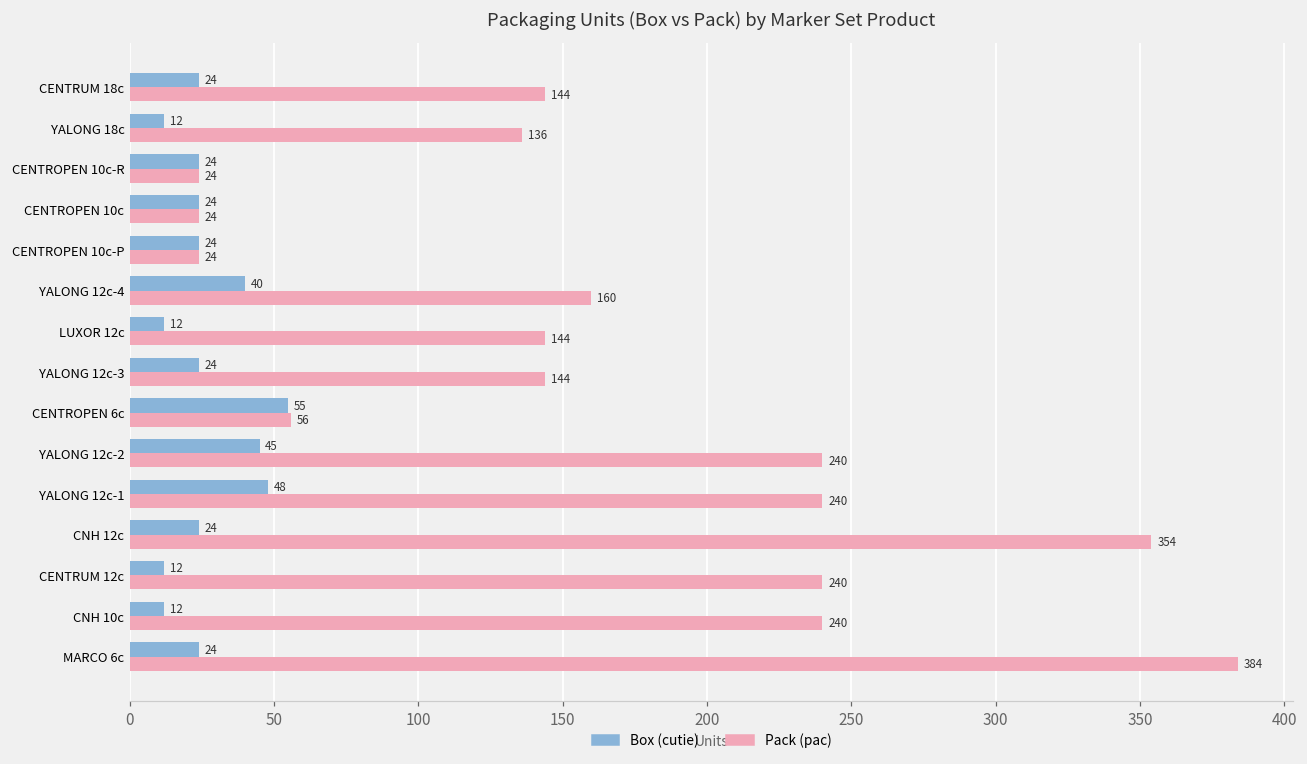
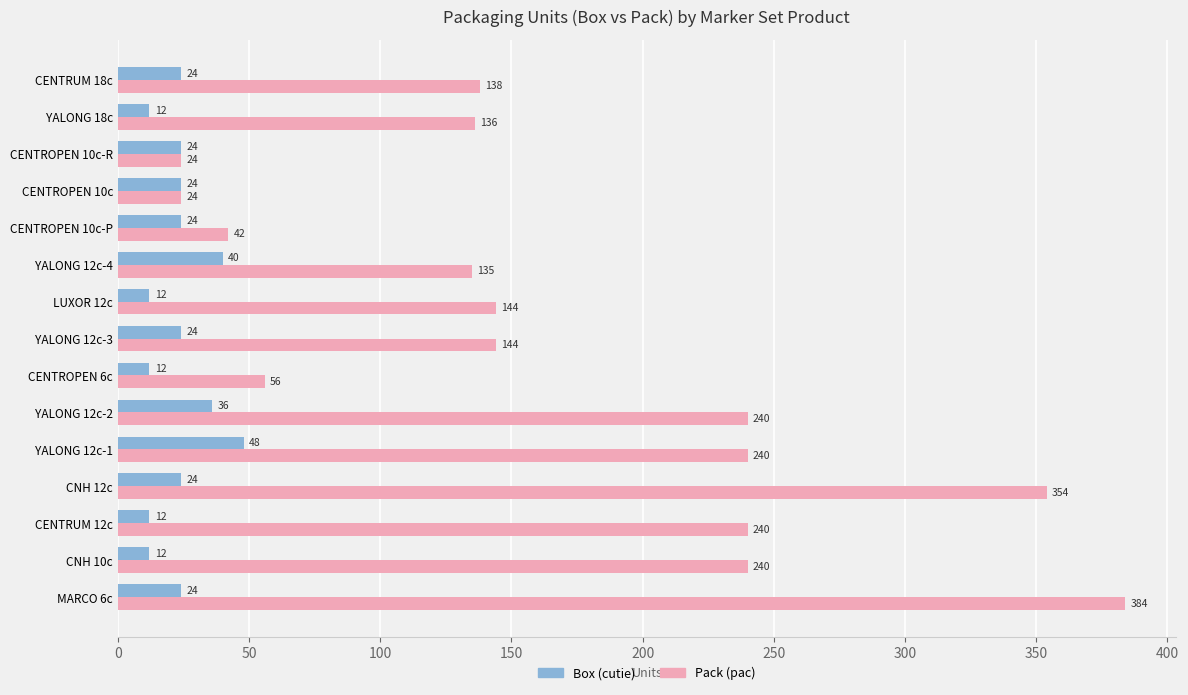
  {
    "Box (cutie)": {
      "CENTRUM 18c": 24,
      "YALONG 18c": 12,
      "CENTROPEN 10c-R": 24,
      "CENTROPEN 10c": 24,
      "CENTROPEN 10c-P": 24,
      "YALONG 12c-4": 40,
      "LUXOR 12c": 12,
      "YALONG 12c-3": 24,
-     "CENTROPEN 6c": 55,
-     "YALONG 12c-2": 45,
+     "CENTROPEN 6c": 12,
+     "YALONG 12c-2": 36,
      "YALONG 12c-1": 48,
      "CNH 12c": 24,
      "CENTRUM 12c": 12,
      "CNH 10c": 12,
      "MARCO 6c": 24
    },
    "Pack (pac)": {
-     "CENTRUM 18c": 144,
+     "CENTRUM 18c": 138,
      "YALONG 18c": 136,
      "CENTROPEN 10c-R": 24,
      "CENTROPEN 10c": 24,
-     "CENTROPEN 10c-P": 24,
-     "YALONG 12c-4": 160,
+     "CENTROPEN 10c-P": 42,
+     "YALONG 12c-4": 135,
      "LUXOR 12c": 144,
      "YALONG 12c-3": 144,
      "CENTROPEN 6c": 56,
      "YALONG 12c-2": 240,
      "YALONG 12c-1": 240,
      "CNH 12c": 354,
      "CENTRUM 12c": 240,
      "CNH 10c": 240,
      "MARCO 6c": 384
    }
  }
